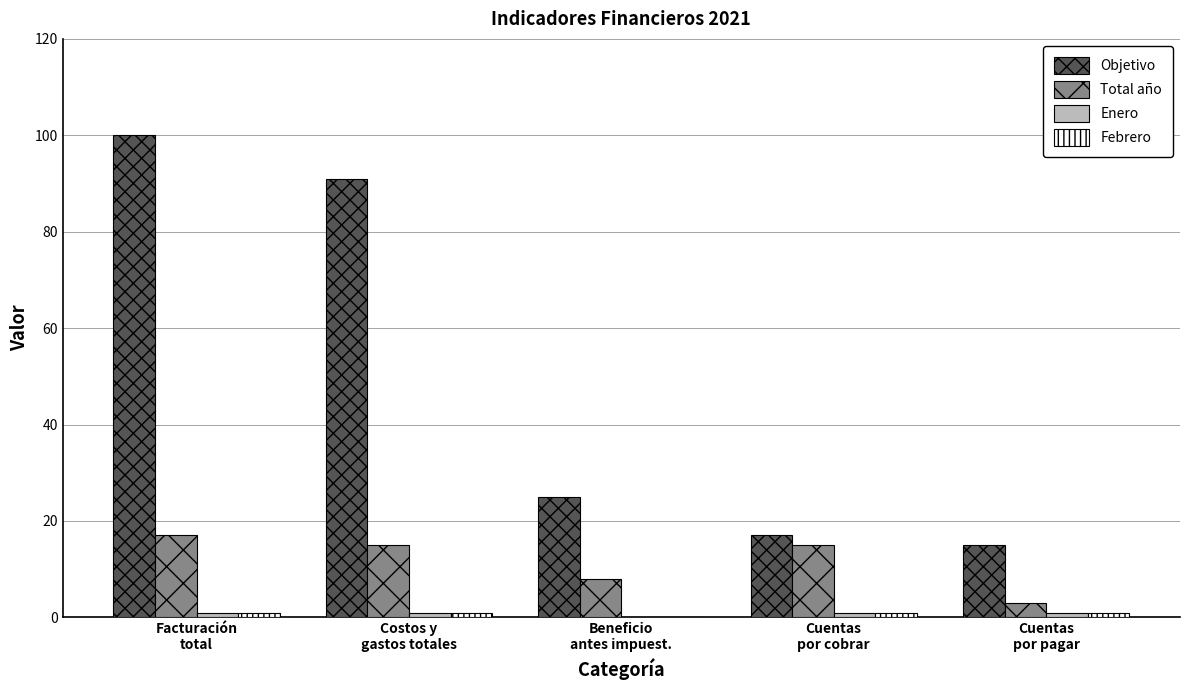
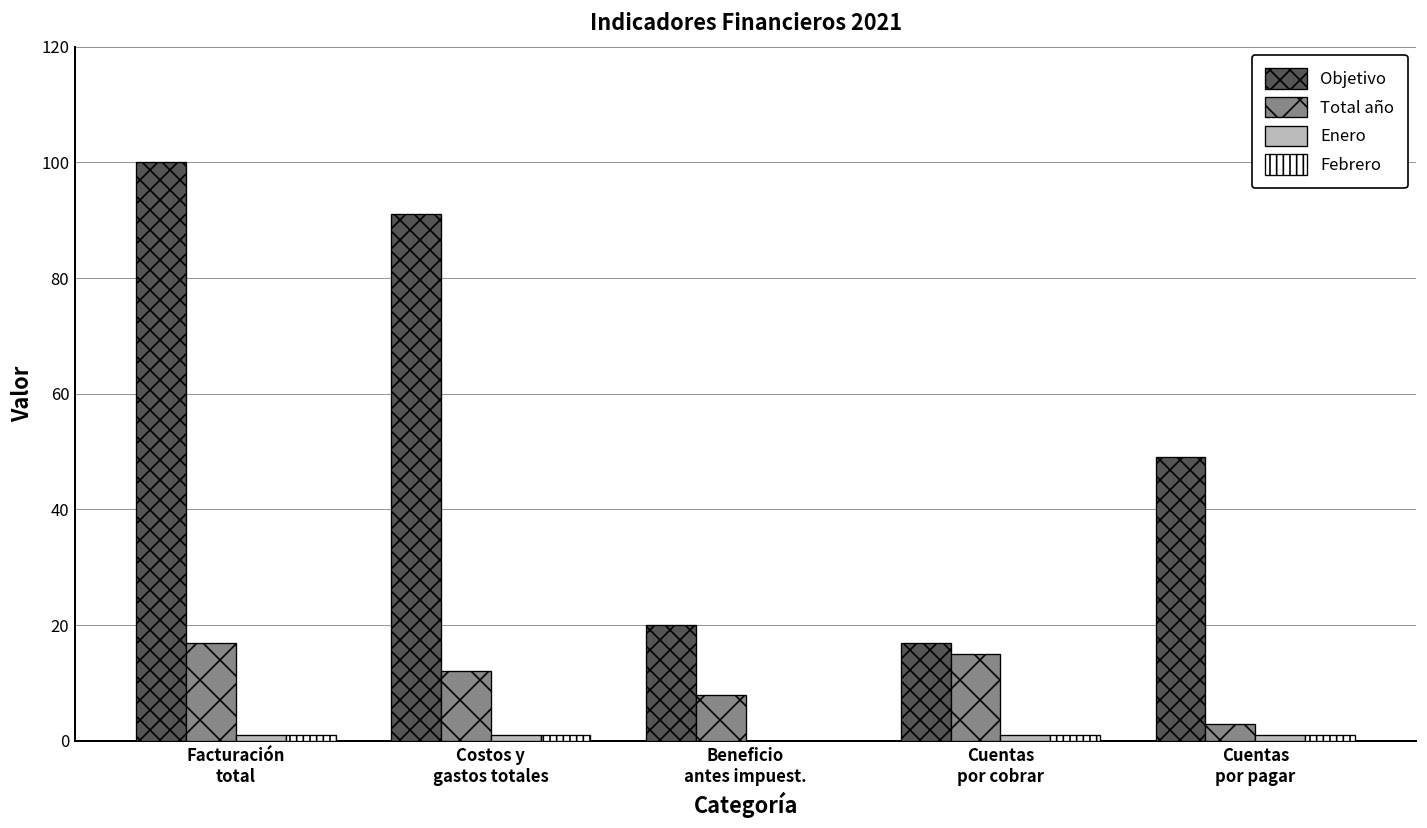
  {
    "Objetivo": {
      "Facturación total": 100,
      "Costos y gastos totales": 91,
-     "Beneficio antes impuest.": 25,
+     "Beneficio antes impuest.": 20,
      "Cuentas por cobrar": 17,
-     "Cuentas por pagar": 15
+     "Cuentas por pagar": 49
    },
    "Total año": {
      "Facturación total": 17,
-     "Costos y gastos totales": 15,
+     "Costos y gastos totales": 12,
      "Beneficio antes impuest.": 8,
      "Cuentas por cobrar": 15,
      "Cuentas por pagar": 3
    },
    "Enero": {
      "Facturación total": 1,
      "Costos y gastos totales": 1,
      "Beneficio antes impuest.": 0,
      "Cuentas por cobrar": 1,
      "Cuentas por pagar": 1
    },
    "Febrero": {
      "Facturación total": 1,
      "Costos y gastos totales": 1,
      "Beneficio antes impuest.": 0,
      "Cuentas por cobrar": 1,
      "Cuentas por pagar": 1
    }
  }
